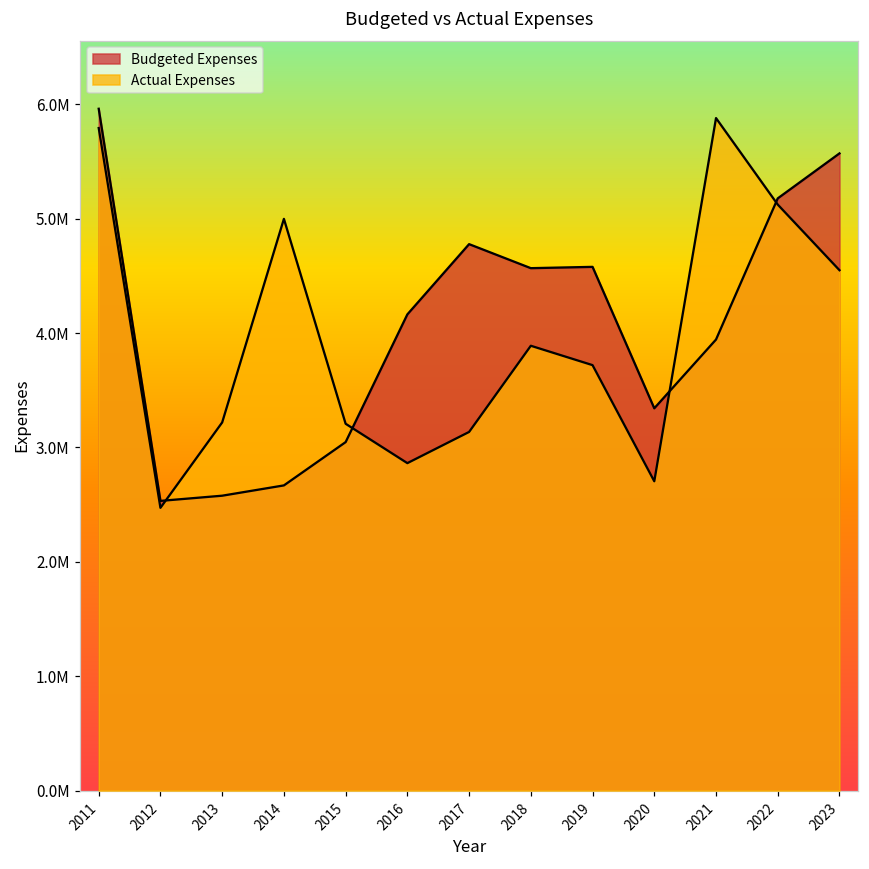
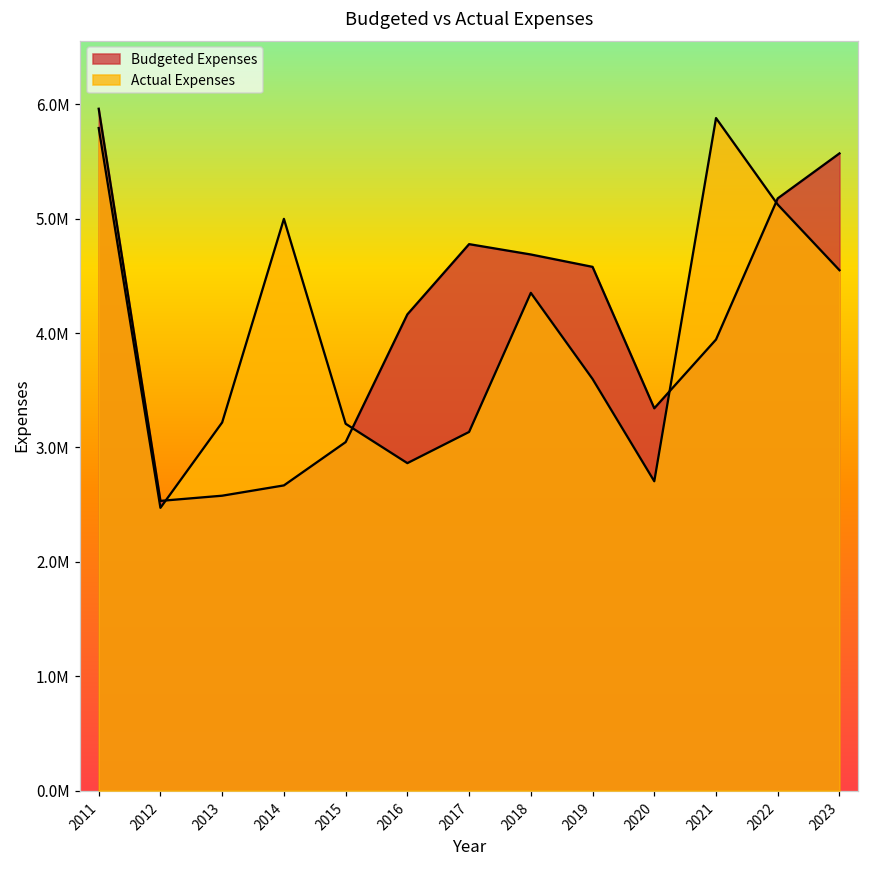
  {
    "Budgeted Expenses": {
      "2011": 5960000,
      "2012": 2530000,
      "2013": 2580000,
      "2014": 2670000,
      "2015": 3050000,
      "2016": 4160000,
      "2017": 4780000,
-     "2018": 4570000,
+     "2018": 4690000,
      "2019": 4580000,
      "2020": 3340000,
      "2021": 3940000,
      "2022": 5180000,
      "2023": 5570000
    },
    "Actual Expenses": {
      "2011": 5790000,
      "2012": 2470000,
      "2013": 3220000,
      "2014": 5000000,
      "2015": 3210000,
      "2016": 2860000,
      "2017": 3140000,
-     "2018": 3890000,
-     "2019": 3720000,
+     "2018": 4350000,
+     "2019": 3600000,
      "2020": 2700000,
      "2021": 5880000,
      "2022": 5120000,
      "2023": 4550000
    }
  }
